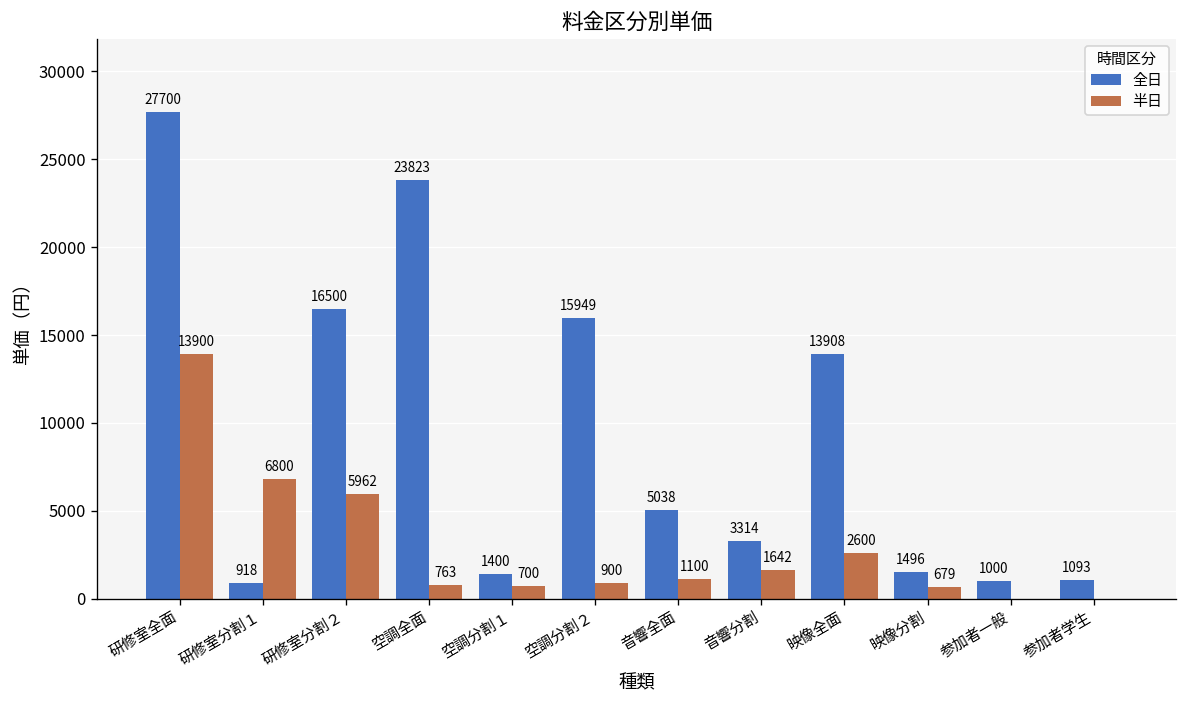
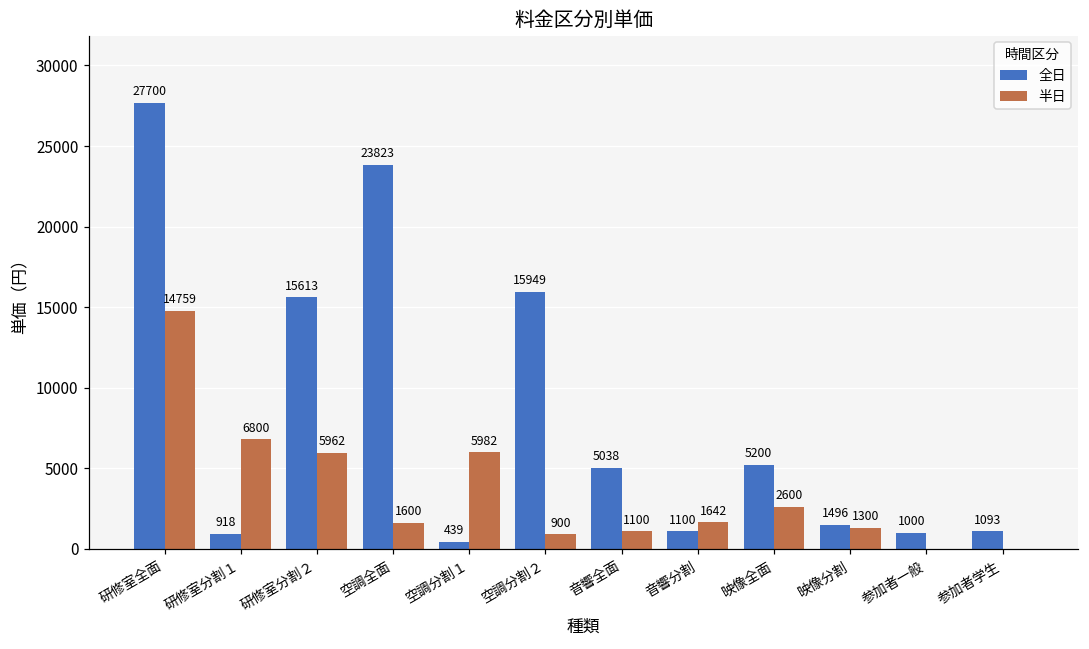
  {
    "全日": {
      "研修室全面": 27700,
      "研修室分割１": 918,
-     "研修室分割２": 16500,
+     "研修室分割２": 15613,
      "空調全面": 23823,
-     "空調分割１": 1400,
+     "空調分割１": 439,
      "空調分割２": 15949,
      "音響全面": 5038,
-     "音響分割": 3314,
-     "映像全面": 13908,
+     "音響分割": 1100,
+     "映像全面": 5200,
      "映像分割": 1496,
      "参加者一般": 1000,
      "参加者学生": 1093
    },
    "半日": {
-     "研修室全面": 13900,
+     "研修室全面": 14759,
      "研修室分割１": 6800,
      "研修室分割２": 5962,
-     "空調全面": 763,
-     "空調分割１": 700,
+     "空調全面": 1600,
+     "空調分割１": 5982,
      "空調分割２": 900,
      "音響全面": 1100,
      "音響分割": 1642,
      "映像全面": 2600,
-     "映像分割": 679
+     "映像分割": 1300
    }
  }
